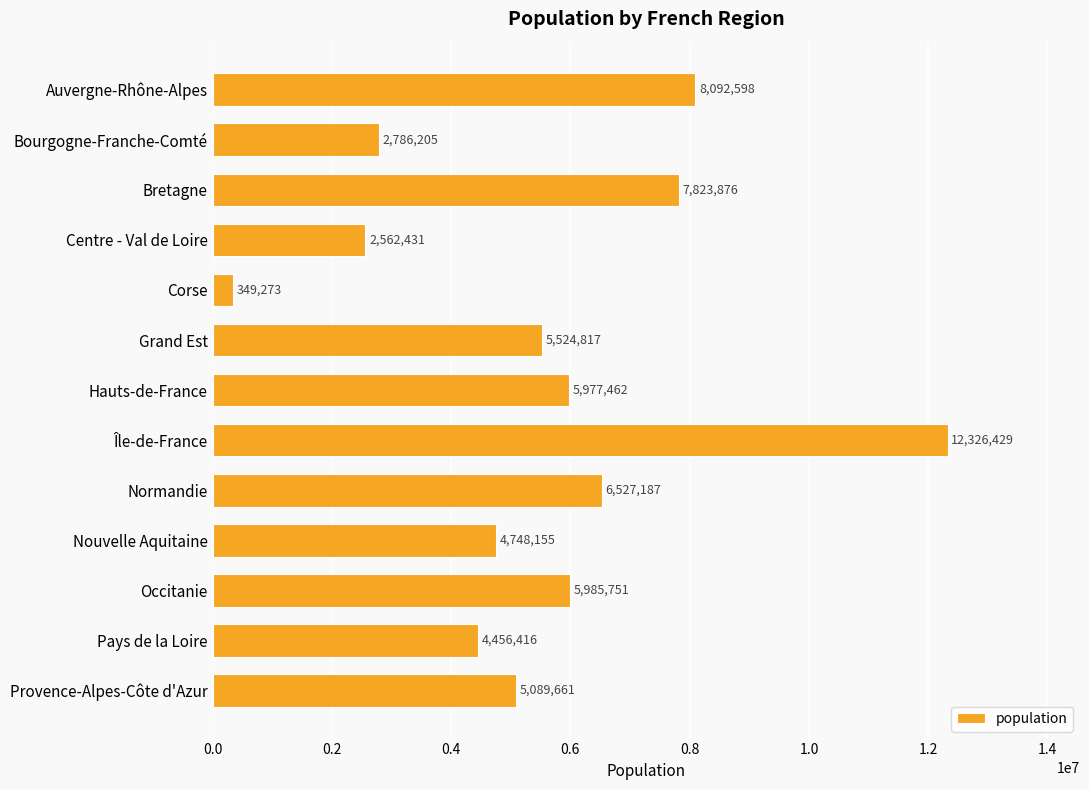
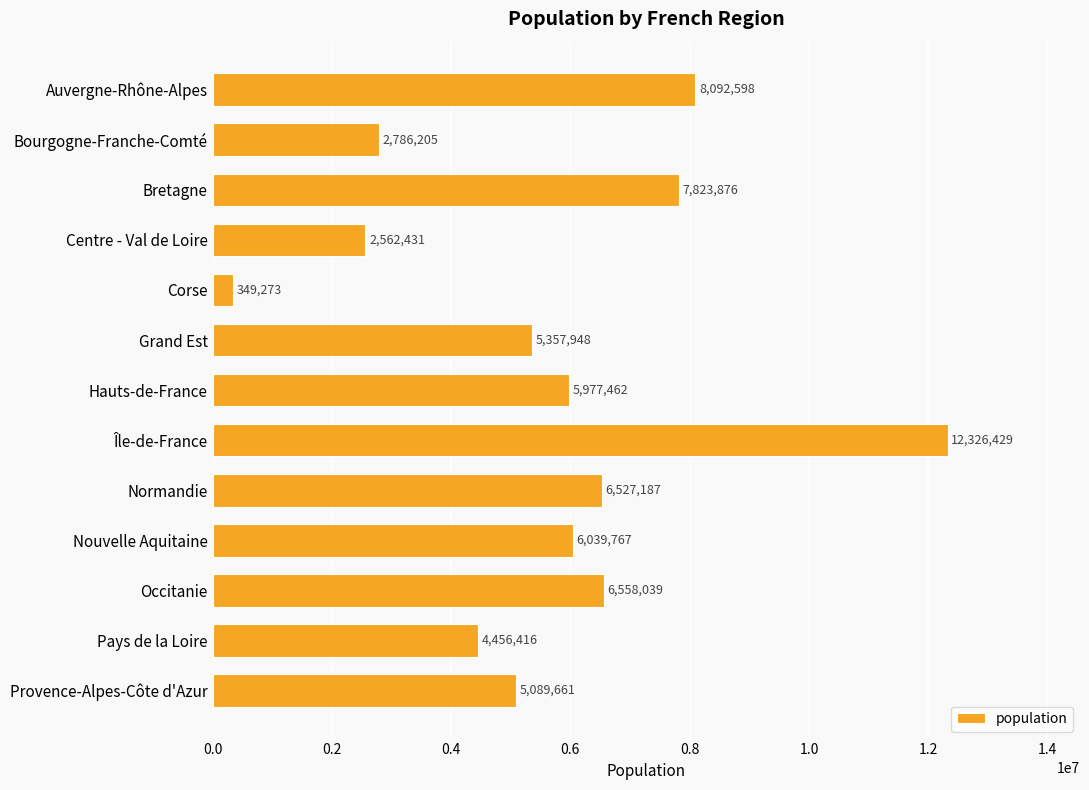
  {
    "Auvergne-Rhône-Alpes": "8,092,598",
    "Bourgogne-Franche-Comté": "2,786,205",
    "Bretagne": "7,823,876",
    "Centre - Val de Loire": "2,562,431",
    "Corse": "349,273",
-   "Grand Est": "5,524,817",
+   "Grand Est": "5,357,948",
    "Hauts-de-France": "5,977,462",
    "Île-de-France": "12,326,429",
    "Normandie": "6,527,187",
-   "Nouvelle Aquitaine": "4,748,155",
-   "Occitanie": "5,985,751",
+   "Nouvelle Aquitaine": "6,039,767",
+   "Occitanie": "6,558,039",
    "Pays de la Loire": "4,456,416",
    "Provence-Alpes-Côte d'Azur": "5,089,661"
  }
